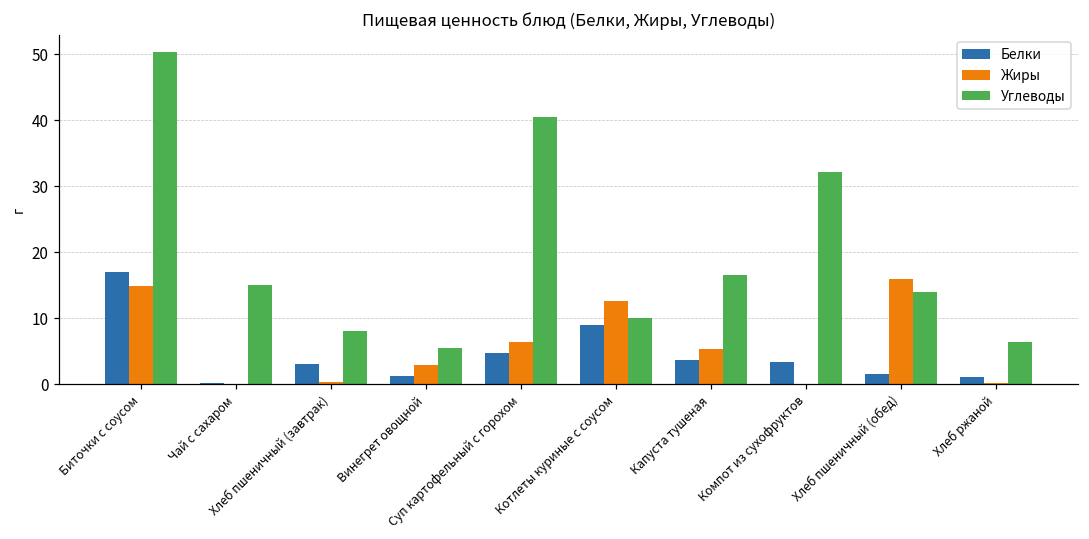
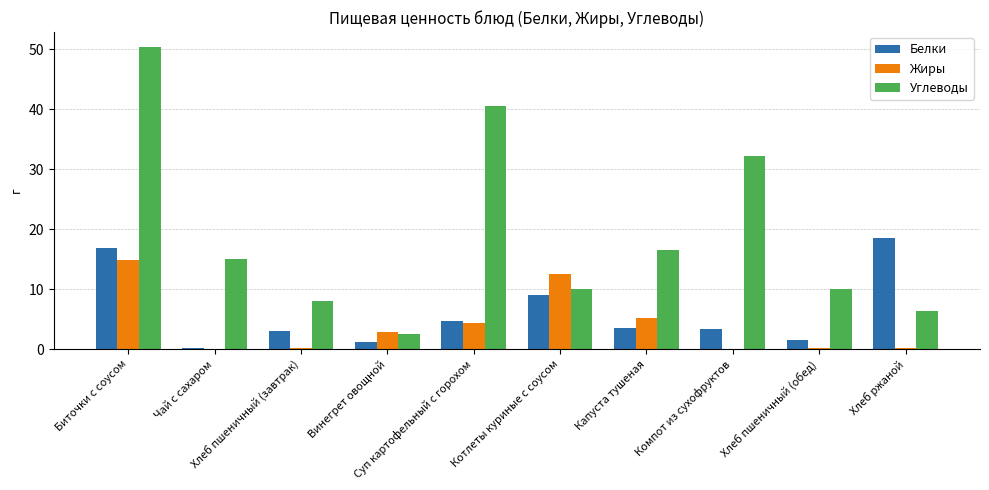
  {
    "Белки": {
      "Биточки с соусом": 17,
      "Хлеб пшеничный (завтрак)": 3,
      "Винегрет овощной": 1,
      "Суп картофельный с горохом": 5,
      "Котлеты куриные с соусом": 9,
      "Капуста тушеная": 4,
      "Компот из сухофруктов": 3,
      "Хлеб пшеничный (обед)": 2,
-     "Хлеб ржаной": 1
+     "Хлеб ржаной": 19
    },
    "Жиры": {
      "Биточки с соусом": 15,
      "Винегрет овощной": 3,
-     "Суп картофельный с горохом": 6,
+     "Суп картофельный с горохом": 4,
      "Котлеты куриные с соусом": 13,
      "Капуста тушеная": 5,
      "Компот из сухофруктов": 0,
-     "Хлеб пшеничный (обед)": 16
+     "Хлеб пшеничный (обед)": 0
    },
    "Углеводы": {
      "Биточки с соусом": 50,
      "Чай с сахаром": 15,
      "Хлеб пшеничный (завтрак)": 8,
-     "Винегрет овощной": 5,
+     "Винегрет овощной": 3,
      "Суп картофельный с горохом": 40,
      "Котлеты куриные с соусом": 10,
      "Капуста тушеная": 17,
      "Компот из сухофруктов": 32,
-     "Хлеб пшеничный (обед)": 14,
+     "Хлеб пшеничный (обед)": 10,
      "Хлеб ржаной": 6
    }
  }
